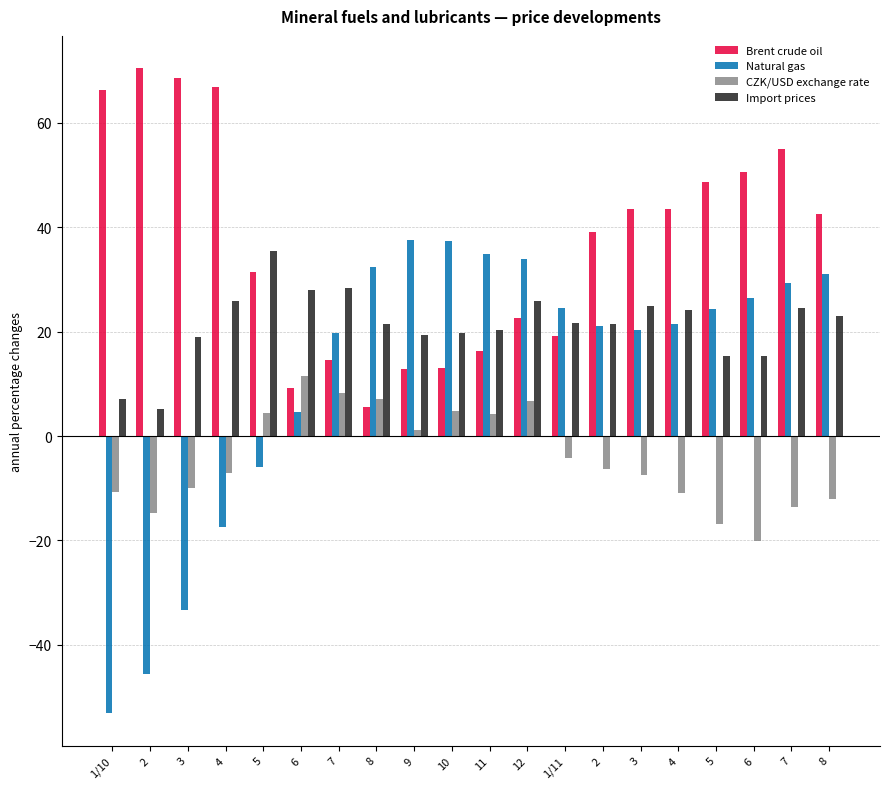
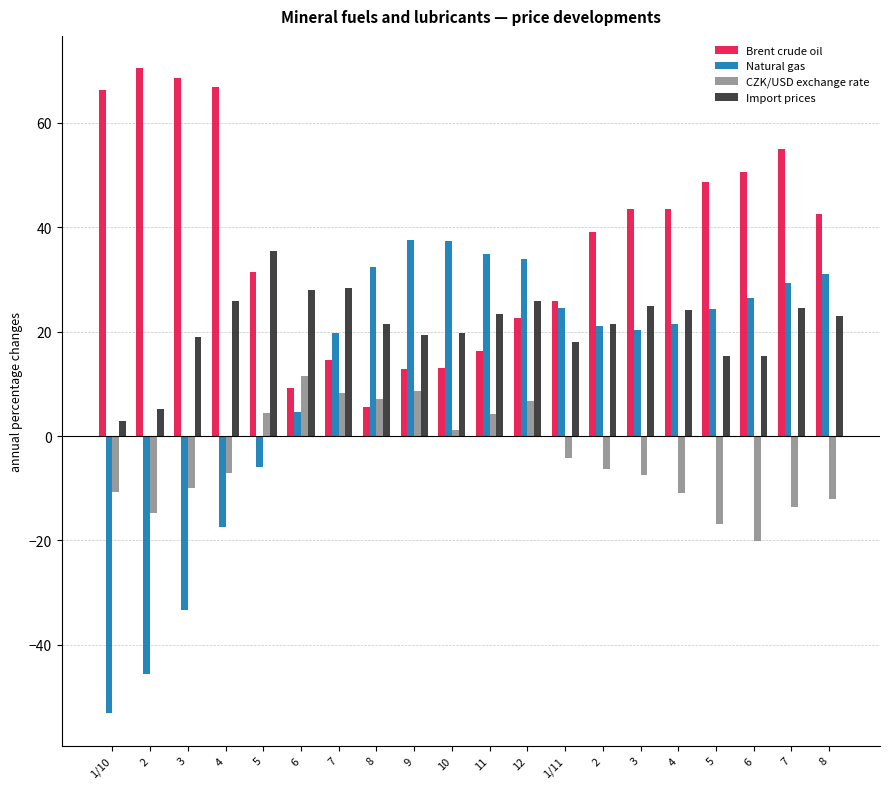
  {
    "Brent crude oil": {
      "1/10": 66,
      "9": 13,
      "10": 13,
      "11": 16,
      "12": 23,
-     "1/11": 19
+     "1/11": 26
    },
    "Natural gas": {
      "1/10": -53,
      "9": 38,
      "10": 37,
      "11": 35,
      "12": 34,
      "1/11": 25
    },
    "CZK/USD exchange rate": {
      "1/10": -11,
-     "9": 1,
-     "10": 5,
+     "9": 9,
+     "10": 1,
      "11": 4,
      "12": 7,
      "1/11": -4
    },
    "Import prices": {
-     "1/10": 7,
+     "1/10": 3,
      "9": 19,
      "10": 20,
-     "11": 20,
+     "11": 23,
      "12": 26,
-     "1/11": 22
+     "1/11": 18
    }
  }
